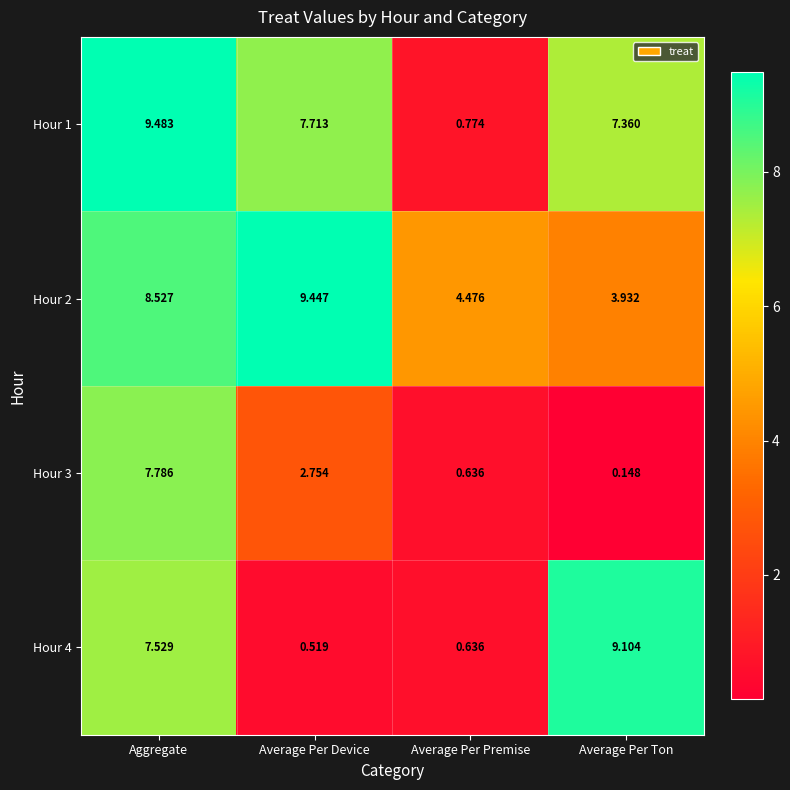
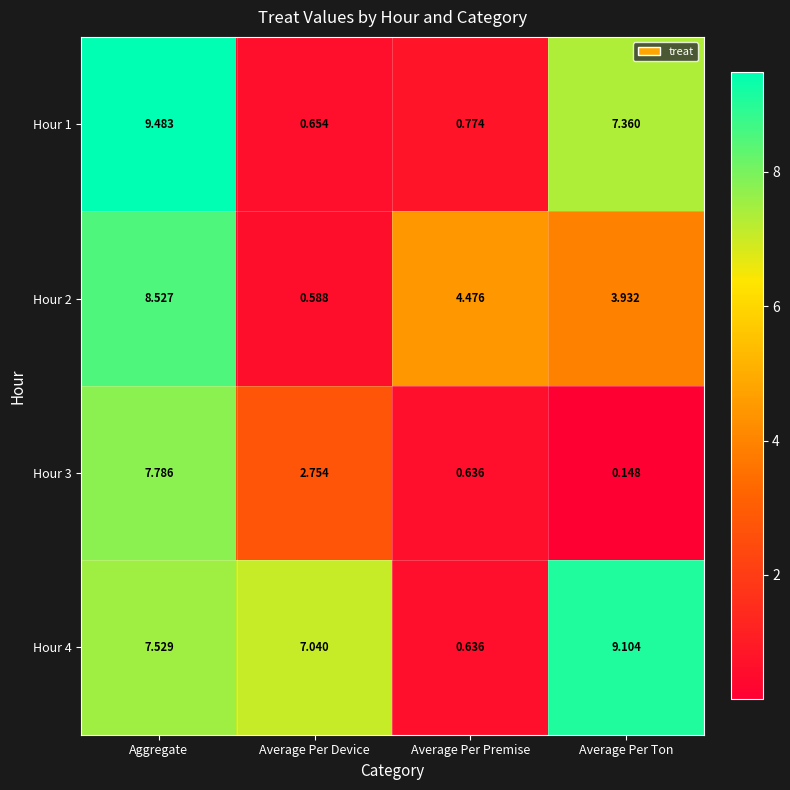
  {
    "Hour 1": {
      "Aggregate": 9.483,
-     "Average Per Device": 7.713,
+     "Average Per Device": 0.654,
      "Average Per Premise": 0.774,
      "Average Per Ton": 7.360
    },
    "Hour 2": {
      "Aggregate": 8.527,
-     "Average Per Device": 9.447,
+     "Average Per Device": 0.588,
      "Average Per Premise": 4.476,
      "Average Per Ton": 3.932
    },
    "Hour 3": {
      "Aggregate": 7.786,
      "Average Per Device": 2.754,
      "Average Per Premise": 0.636,
      "Average Per Ton": 0.148
    },
    "Hour 4": {
      "Aggregate": 7.529,
-     "Average Per Device": 0.519,
+     "Average Per Device": 7.040,
      "Average Per Premise": 0.636,
      "Average Per Ton": 9.104
    }
  }
